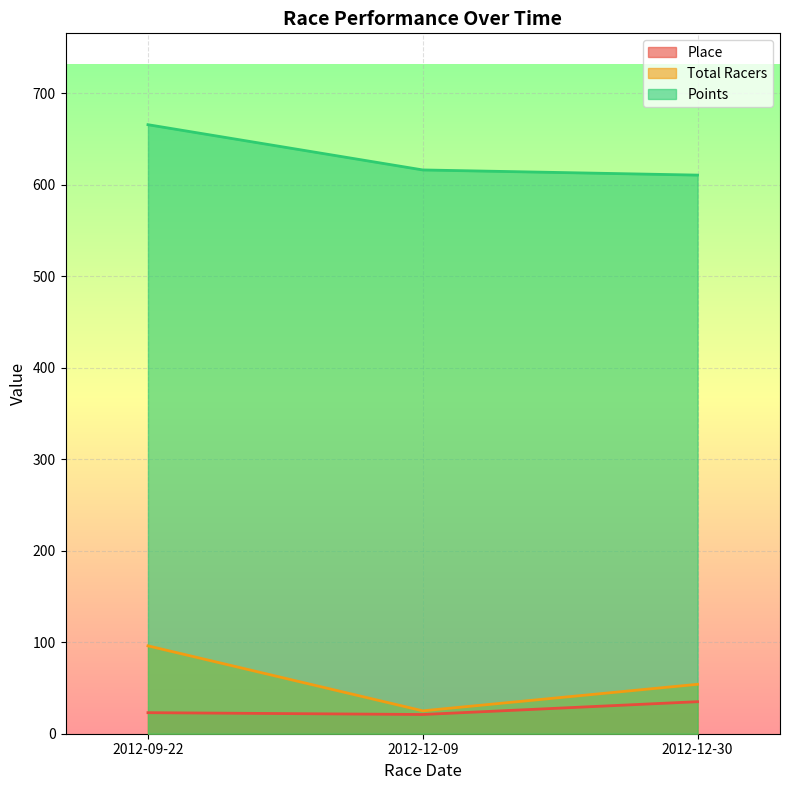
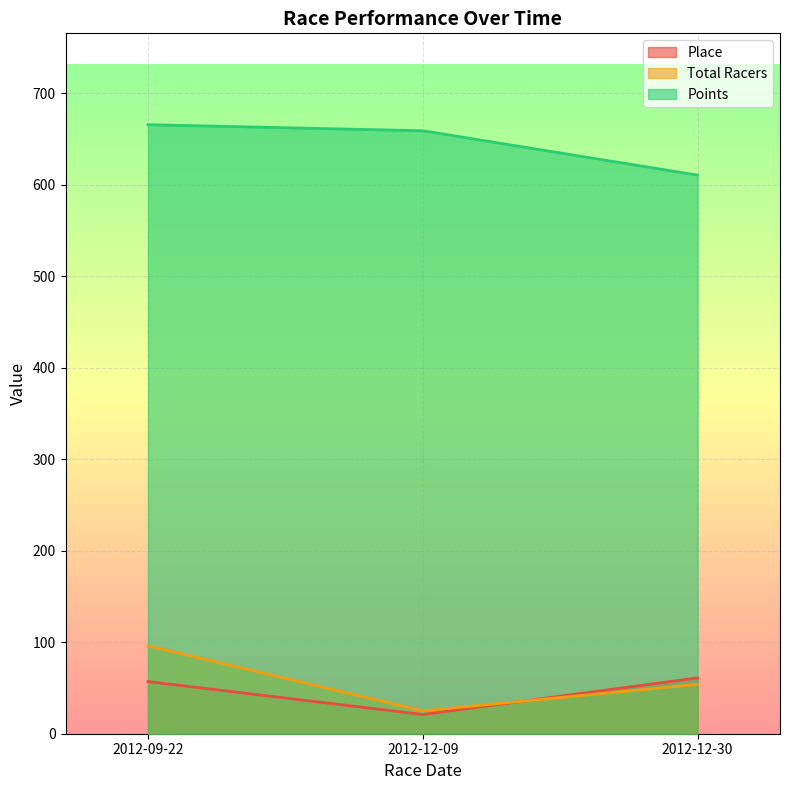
  {
    "Place": {
-     "2012-09-22": 20,
+     "2012-09-22": 60,
      "2012-12-09": 20,
-     "2012-12-30": 40
+     "2012-12-30": 60
    },
    "Total Racers": {
      "2012-09-22": 100,
      "2012-12-09": 30,
      "2012-12-30": 50
    },
    "Points": {
      "2012-09-22": 670,
-     "2012-12-09": 620,
+     "2012-12-09": 660,
      "2012-12-30": 610
    }
  }
